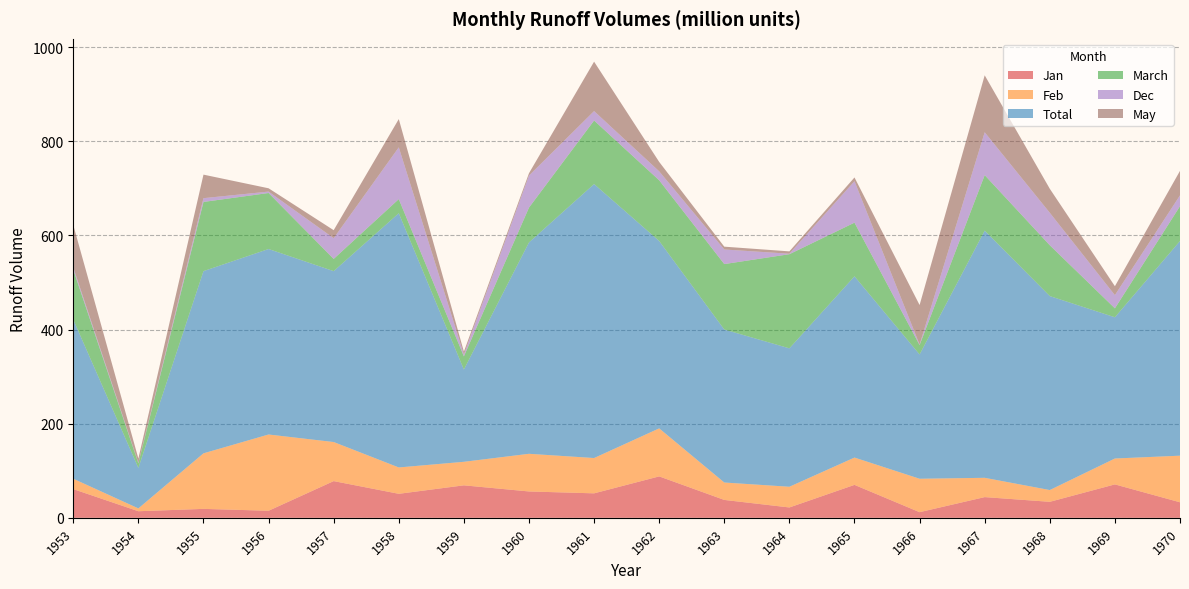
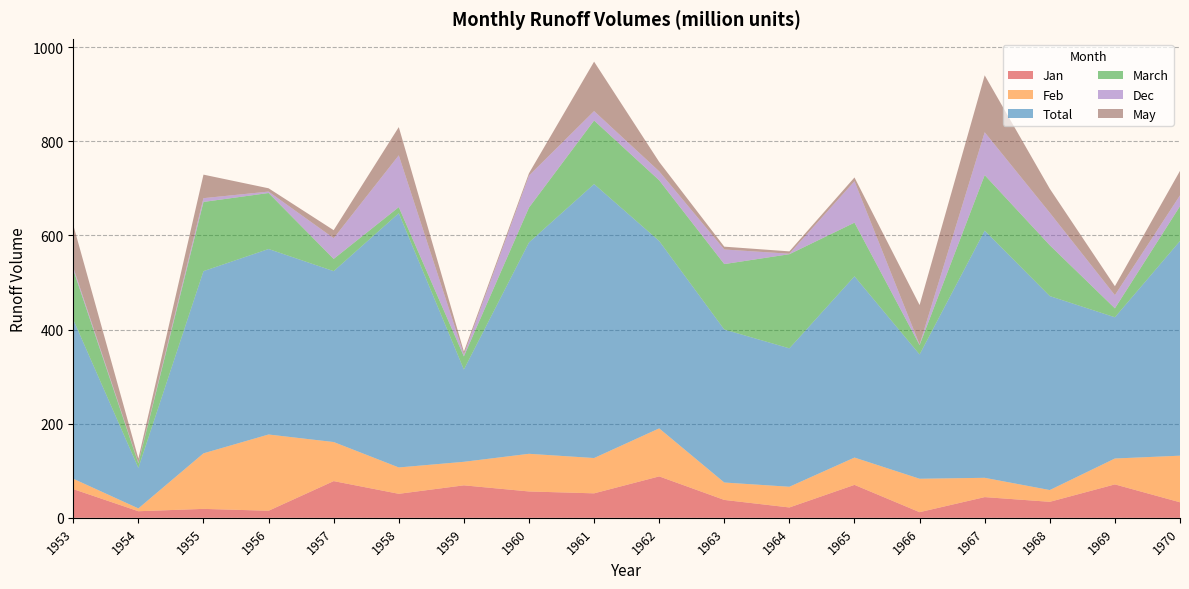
  {
    "Jan": {
      "1953": 60,
      "1954": 10,
      "1955": 20,
      "1956": 20,
      "1957": 80,
      "1958": 50,
      "1959": 70,
      "1960": 60,
      "1961": 50,
      "1962": 90,
      "1963": 40,
      "1964": 20,
      "1965": 70,
      "1966": 10,
      "1967": 40,
      "1968": 30,
      "1969": 70,
      "1970": 30
    },
    "Feb": {
      "1953": 20,
      "1954": 10,
      "1955": 120,
      "1956": 160,
      "1957": 80,
      "1958": 60,
      "1959": 50,
      "1960": 80,
      "1961": 80,
      "1962": 100,
      "1963": 40,
      "1964": 40,
      "1965": 60,
      "1966": 70,
      "1967": 40,
      "1968": 30,
      "1969": 60,
      "1970": 100
    },
    "Total": {
      "1953": 340,
      "1954": 90,
      "1955": 390,
      "1956": 390,
      "1957": 360,
      "1958": 540,
      "1959": 200,
      "1960": 450,
      "1961": 580,
      "1962": 400,
      "1963": 330,
      "1964": 290,
      "1965": 390,
      "1966": 260,
      "1967": 530,
      "1968": 410,
      "1969": 300,
      "1970": 460
    },
    "March": {
      "1955": 150,
      "1957": 30,
-     "1958": 30,
+     "1958": 10,
      "1960": 70,
      "1961": 140,
      "1962": 130,
      "1963": 140,
      "1965": 110,
      "1967": 120,
      "1968": 110,
      "1969": 20,
      "1970": 70
    },
    "Dec": {
      "1955": 10,
      "1957": 40,
      "1958": 110,
      "1961": 20,
      "1962": 20,
      "1963": 30,
      "1965": 90,
      "1967": 90,
      "1968": 70,
      "1969": 30,
      "1970": 20
    },
    "May": {
      "1953": 90,
      "1954": 10,
      "1955": 50,
      "1956": 10,
      "1957": 20,
      "1958": 60,
      "1959": 10,
      "1961": 110,
      "1962": 20,
      "1963": 10,
      "1965": 10,
      "1966": 80,
      "1967": 120,
      "1968": 50,
      "1969": 20,
      "1970": 50
    }
  }
